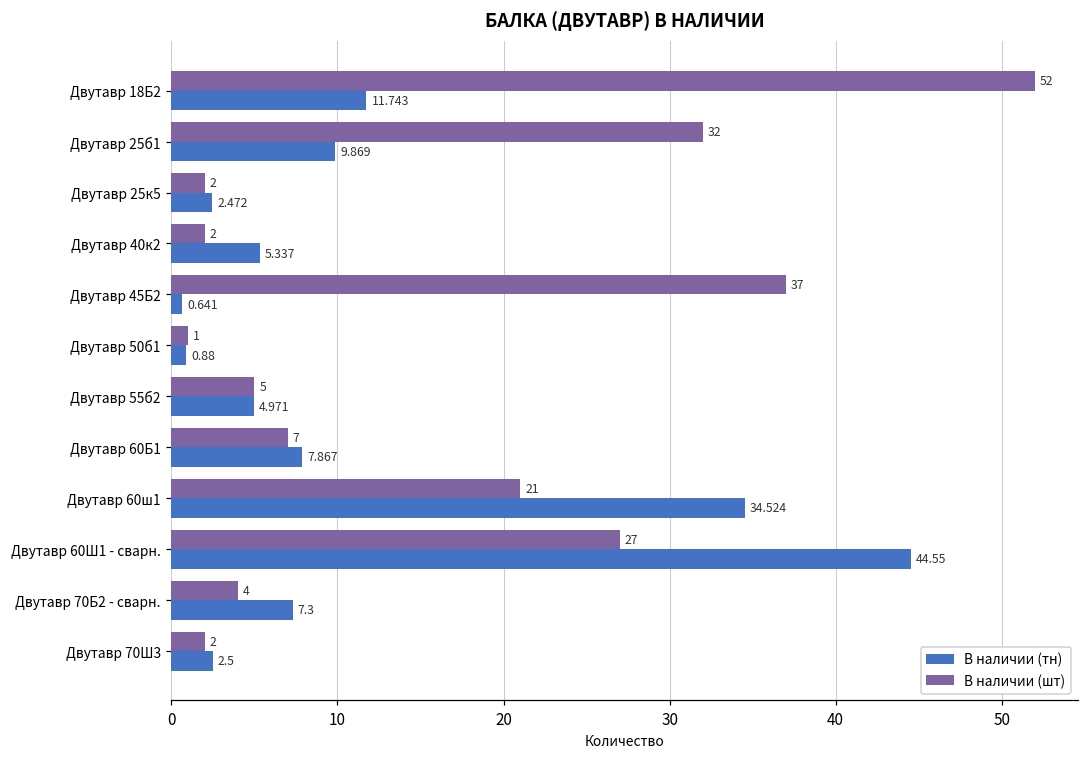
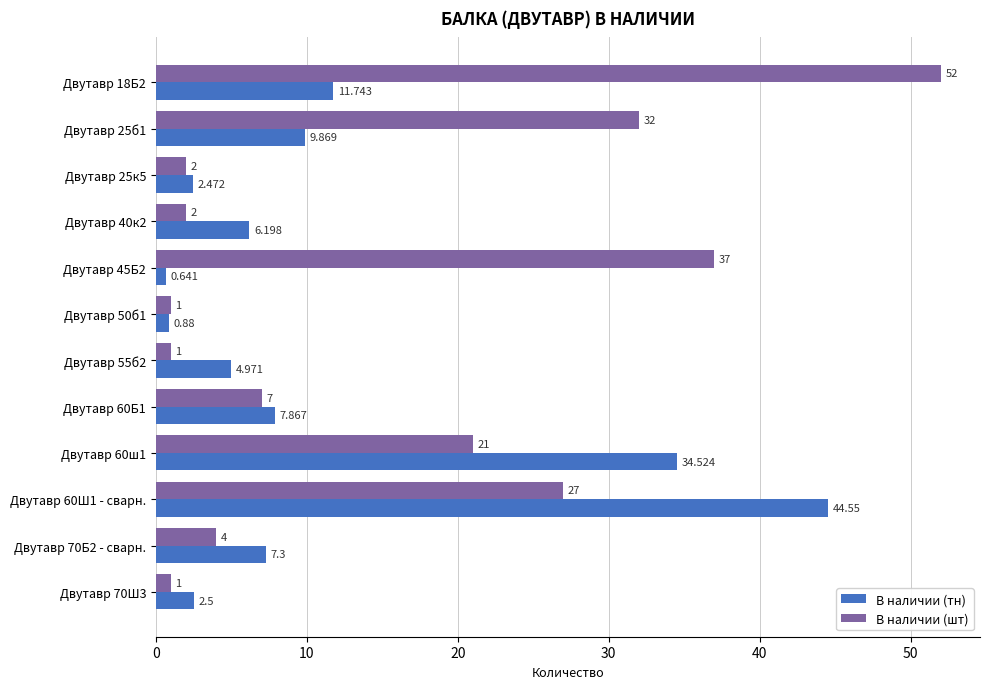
  {
    "В наличии (тн)": {
      "Двутавр 18Б2": 11.743,
      "Двутавр 25б1": 9.869,
      "Двутавр 25к5": 2.472,
-     "Двутавр 40к2": 5.337,
+     "Двутавр 40к2": 6.198,
      "Двутавр 45Б2": 0.641,
      "Двутавр 50б1": 0.88,
      "Двутавр 55б2": 4.971,
      "Двутавр 60Б1": 7.867,
      "Двутавр 60ш1": 34.524,
      "Двутавр 60Ш1 - сварн.": 44.55,
      "Двутавр 70Б2 - сварн.": 7.3,
      "Двутавр 70Ш3": 2.5
    },
    "В наличии (шт)": {
      "Двутавр 18Б2": 52,
      "Двутавр 25б1": 32,
      "Двутавр 25к5": 2,
      "Двутавр 40к2": 2,
      "Двутавр 45Б2": 37,
      "Двутавр 50б1": 1,
-     "Двутавр 55б2": 5,
+     "Двутавр 55б2": 1,
      "Двутавр 60Б1": 7,
      "Двутавр 60ш1": 21,
      "Двутавр 60Ш1 - сварн.": 27,
      "Двутавр 70Б2 - сварн.": 4,
-     "Двутавр 70Ш3": 2
+     "Двутавр 70Ш3": 1
    }
  }
